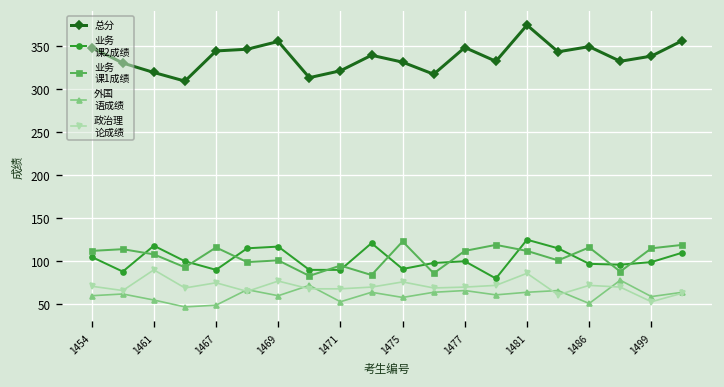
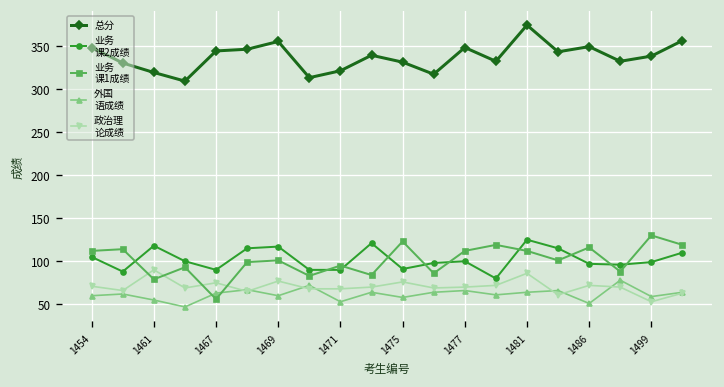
  {
    "业务 课1成绩": {
      "1454": 110,
-     "1461": 110,
-     "1467": 120,
+     "1461": 80,
+     "1467": 60,
      "1469": 100,
      "1471": 100,
      "1475": 120,
      "1477": 110,
      "1481": 110,
      "1486": 120,
-     "1499": 120
+     "1499": 130
    },
    "外国 语成绩": {
      "1454": 60,
      "1461": 60,
-     "1467": 50,
+     "1467": 60,
      "1469": 60,
      "1471": 50,
      "1475": 60,
      "1477": 70,
      "1481": 60,
      "1486": 50,
      "1499": 60
    },
    "政治理 论成绩": {
      "1454": 70,
      "1461": 90,
      "1467": 80,
      "1469": 80,
      "1471": 70,
      "1475": 80,
      "1477": 70,
      "1481": 90,
      "1486": 70,
      "1499": 50
    }
  }
